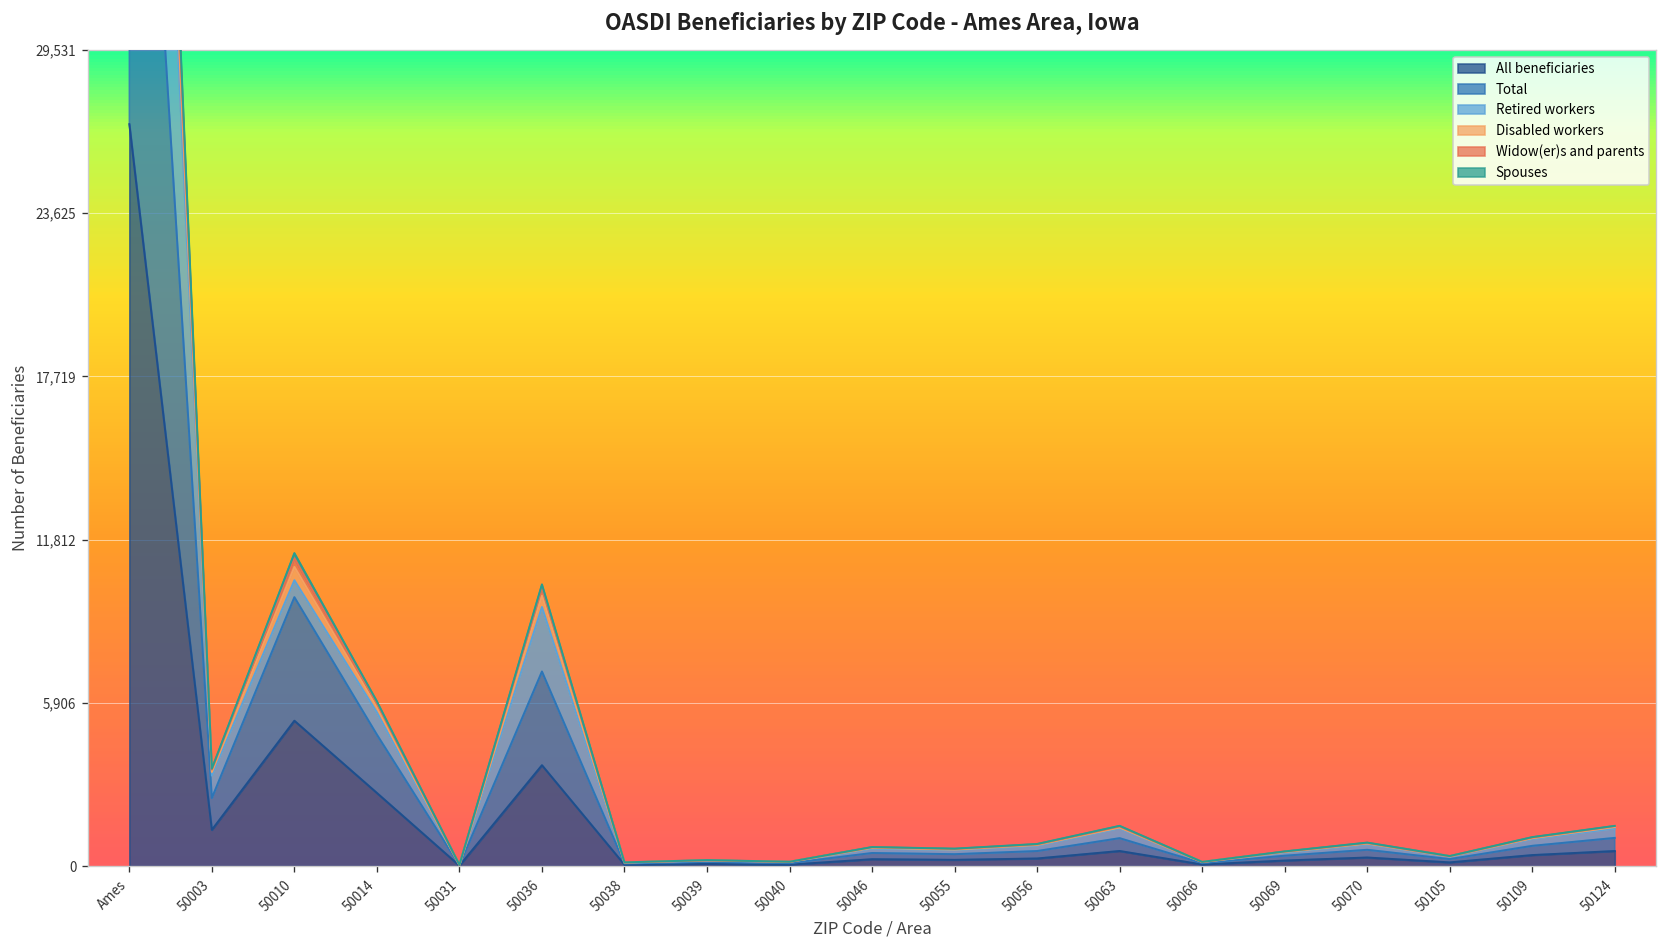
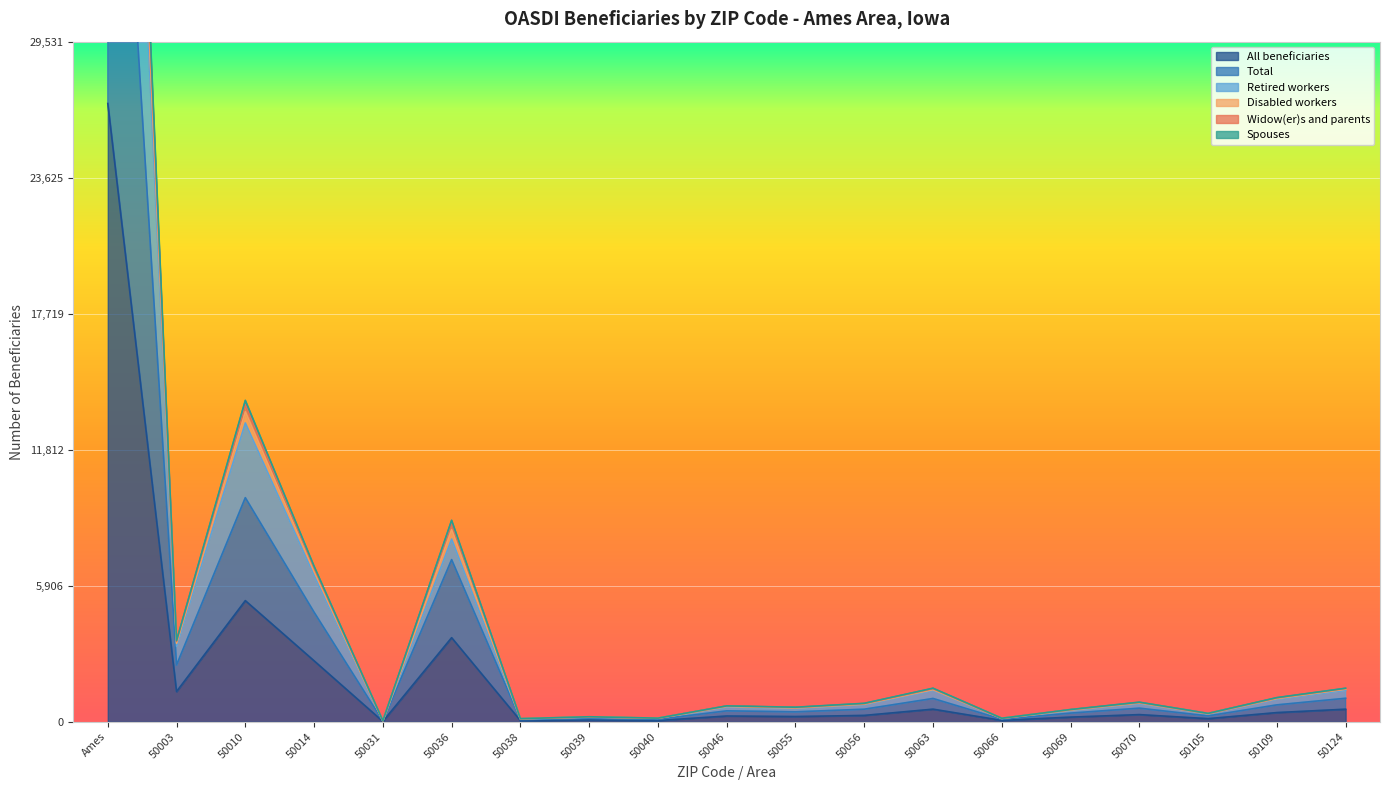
  {
    "Retired workers": {
      "50003": "800",
-     "50010": "600",
-     "50014": "800",
-     "50036": "2,300"
+     "50010": "3,200",
+     "50014": "1,600",
+     "50036": "900"
    }
  }
